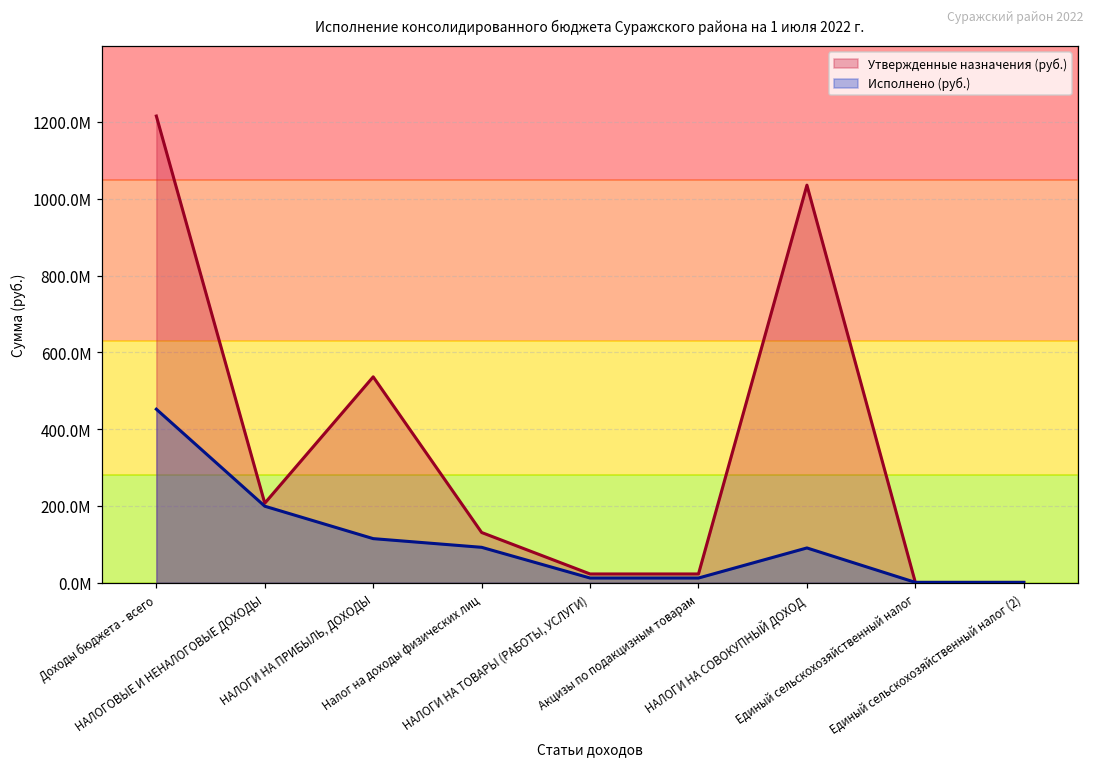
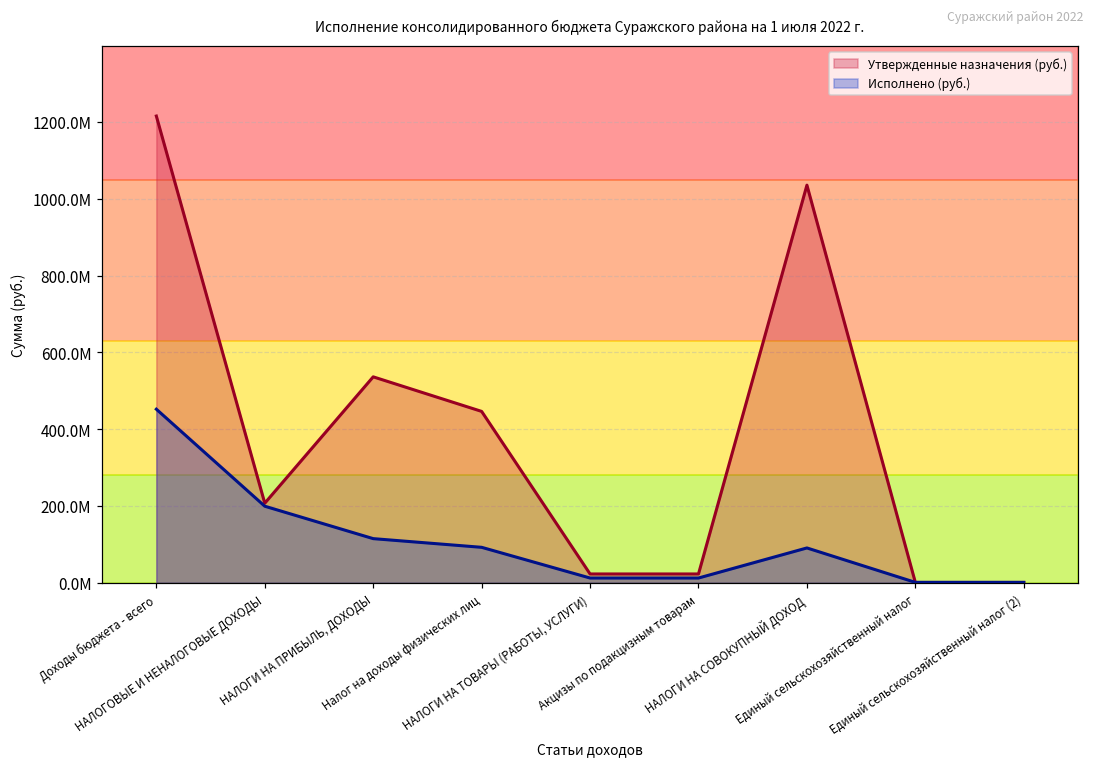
  {
    "Утвержденные назначения (руб.)": {
      "Доходы бюджета - всего": 1220000000,
      "НАЛОГОВЫЕ И НЕНАЛОГОВЫЕ ДОХОДЫ": 210000000,
      "НАЛОГИ НА ПРИБЫЛЬ, ДОХОДЫ": 540000000,
-     "Налог на доходы физических лиц": 130000000,
+     "Налог на доходы физических лиц": 450000000,
      "НАЛОГИ НА ТОВАРЫ (РАБОТЫ, УСЛУГИ)": 20000000,
      "Акцизы по подакцизным товарам": 20000000,
      "НАЛОГИ НА СОВОКУПНЫЙ ДОХОД": 1040000000
    },
    "Исполнено (руб.)": {
      "Доходы бюджета - всего": 450000000,
      "НАЛОГОВЫЕ И НЕНАЛОГОВЫЕ ДОХОДЫ": 200000000,
      "НАЛОГИ НА ПРИБЫЛЬ, ДОХОДЫ": 120000000,
      "Налог на доходы физических лиц": 90000000,
      "НАЛОГИ НА ТОВАРЫ (РАБОТЫ, УСЛУГИ)": 10000000,
      "Акцизы по подакцизным товарам": 10000000,
      "НАЛОГИ НА СОВОКУПНЫЙ ДОХОД": 90000000
    }
  }
